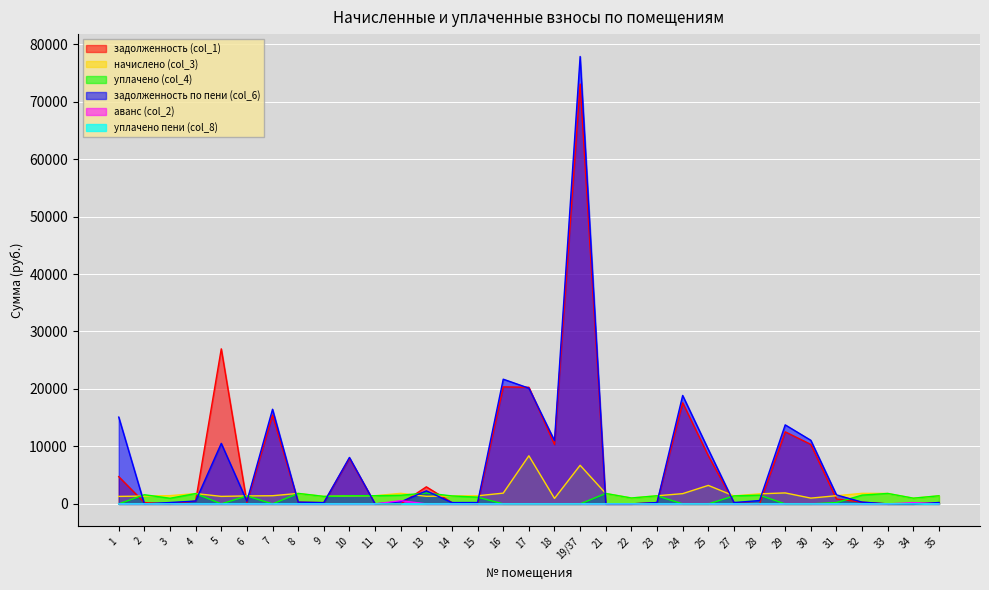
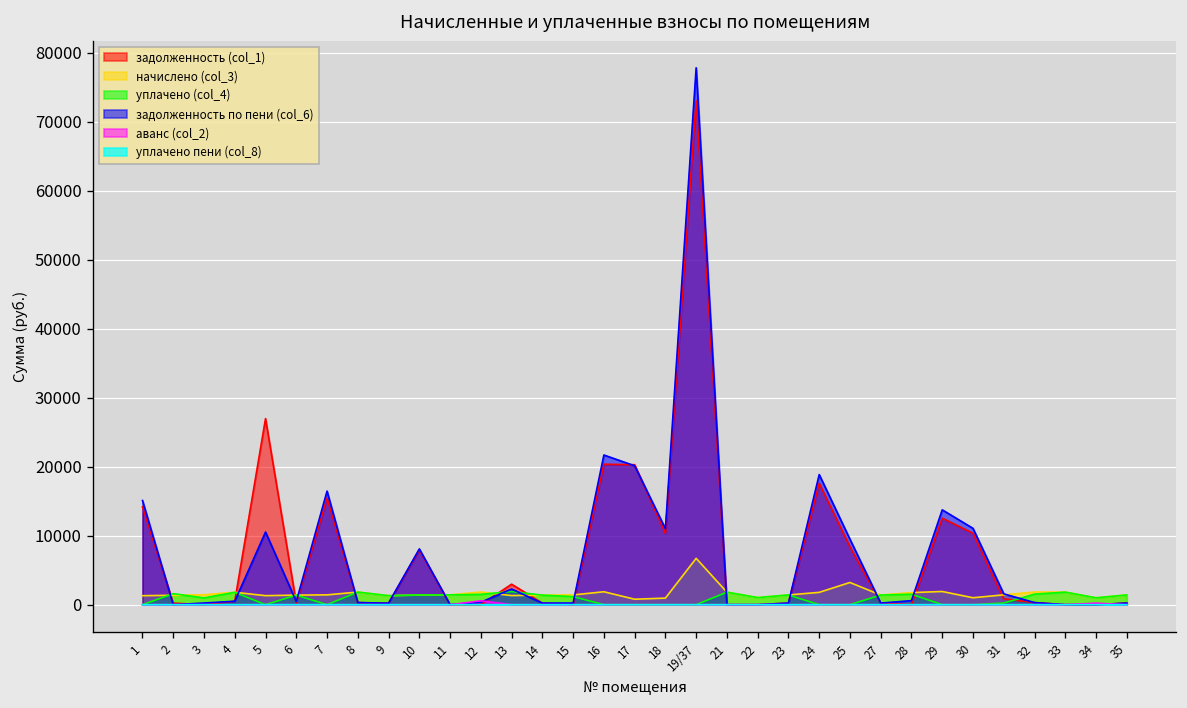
  {
    "задолженность (col_1)": {
-     "1": 5000,
+     "1": 14000,
      "5": 27000,
      "7": 15000,
      "13": 3000,
      "16": 20000,
      "18": 10000,
      "19/37": 73000,
      "24": 18000,
      "25": 8000,
      "29": 13000,
      "30": 10000,
      "31": 1000
    },
    "начислено (col_3)": {
      "1": 1000,
      "3": 1000,
      "5": 1000,
      "7": 1000,
      "13": 1000,
      "16": 2000,
-     "17": 8000,
+     "17": 1000,
      "18": 1000,
      "19/37": 7000,
      "24": 2000,
      "25": 3000,
      "29": 2000,
      "30": 1000
    },
    "уплачено (col_4)": {
      "3": 1000
    },
    "задолженность по пени (col_6)": {
      "1": 15000,
      "5": 11000,
      "7": 16000,
      "16": 22000,
      "18": 11000,
      "19/37": 78000,
      "24": 19000,
      "25": 9000,
      "28": 1000,
      "29": 14000,
      "30": 11000
    }
  }
